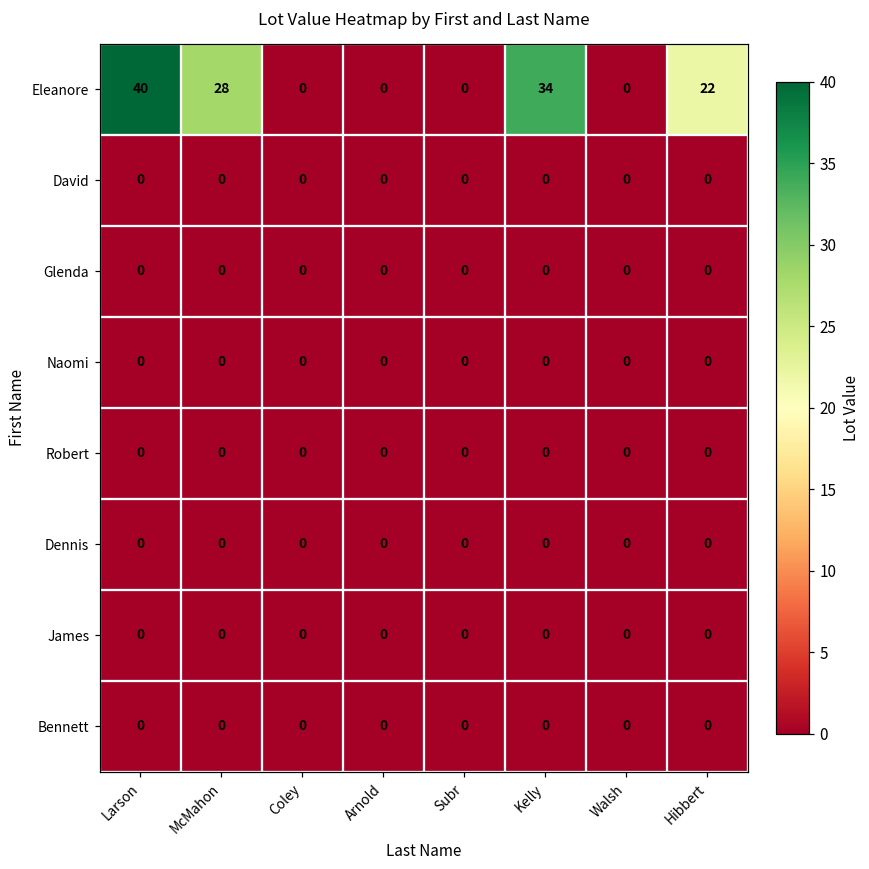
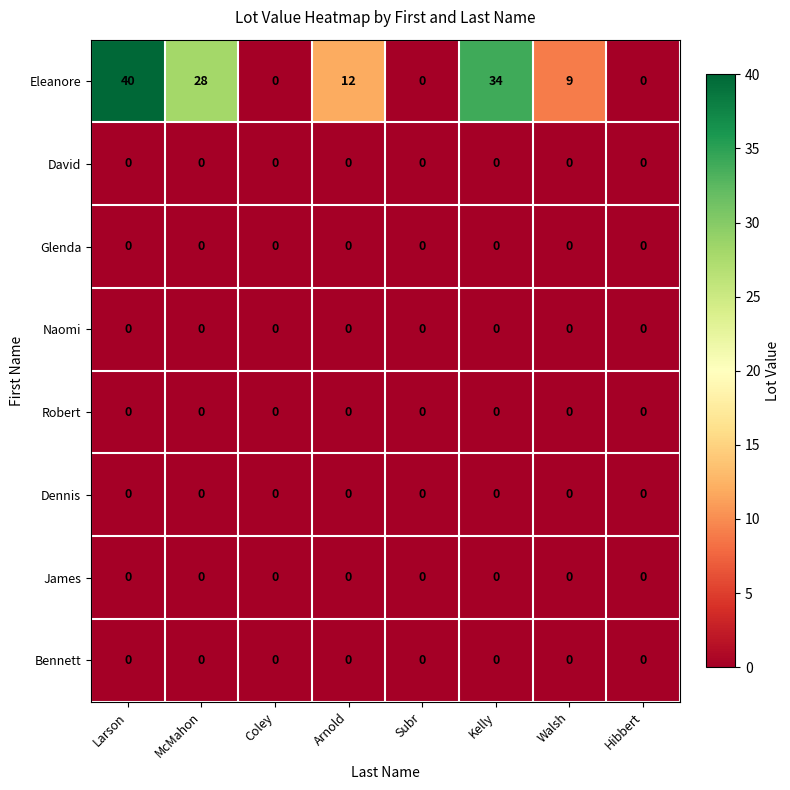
  {
    "Eleanore": {
      "Larson": 40,
      "McMahon": 28,
      "Coley": 0,
-     "Arnold": 0,
+     "Arnold": 12,
      "Subr": 0,
      "Kelly": 34,
-     "Walsh": 0,
-     "Hibbert": 22
+     "Walsh": 9,
+     "Hibbert": 0
    },
    "David": {
      "Larson": 0,
      "McMahon": 0,
      "Coley": 0,
      "Arnold": 0,
      "Subr": 0,
      "Kelly": 0,
      "Walsh": 0,
      "Hibbert": 0
    },
    "Glenda": {
      "Larson": 0,
      "McMahon": 0,
      "Coley": 0,
      "Arnold": 0,
      "Subr": 0,
      "Kelly": 0,
      "Walsh": 0,
      "Hibbert": 0
    },
    "Naomi": {
      "Larson": 0,
      "McMahon": 0,
      "Coley": 0,
      "Arnold": 0,
      "Subr": 0,
      "Kelly": 0,
      "Walsh": 0,
      "Hibbert": 0
    },
    "Robert": {
      "Larson": 0,
      "McMahon": 0,
      "Coley": 0,
      "Arnold": 0,
      "Subr": 0,
      "Kelly": 0,
      "Walsh": 0,
      "Hibbert": 0
    },
    "Dennis": {
      "Larson": 0,
      "McMahon": 0,
      "Coley": 0,
      "Arnold": 0,
      "Subr": 0,
      "Kelly": 0,
      "Walsh": 0,
      "Hibbert": 0
    },
    "James": {
      "Larson": 0,
      "McMahon": 0,
      "Coley": 0,
      "Arnold": 0,
      "Subr": 0,
      "Kelly": 0,
      "Walsh": 0,
      "Hibbert": 0
    },
    "Bennett": {
      "Larson": 0,
      "McMahon": 0,
      "Coley": 0,
      "Arnold": 0,
      "Subr": 0,
      "Kelly": 0,
      "Walsh": 0,
      "Hibbert": 0
    }
  }
